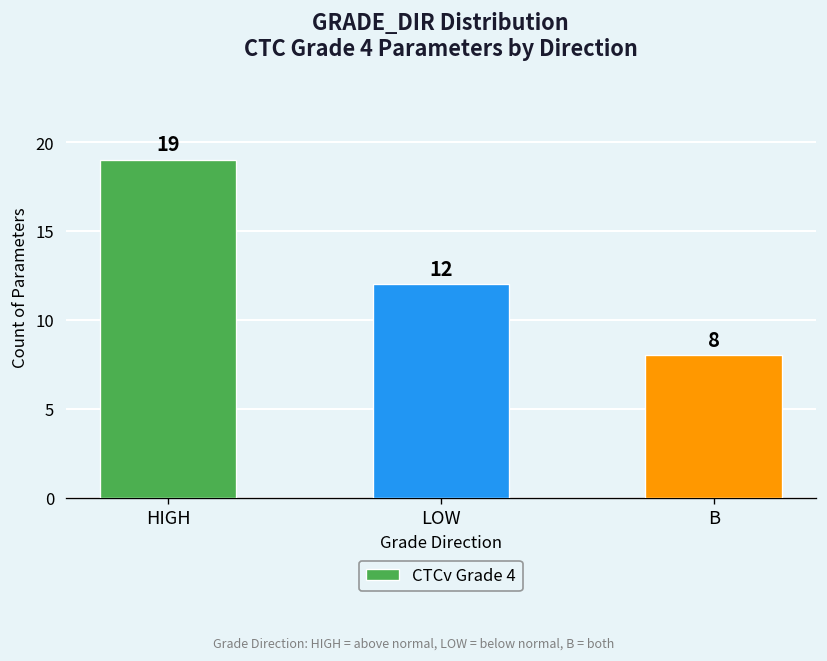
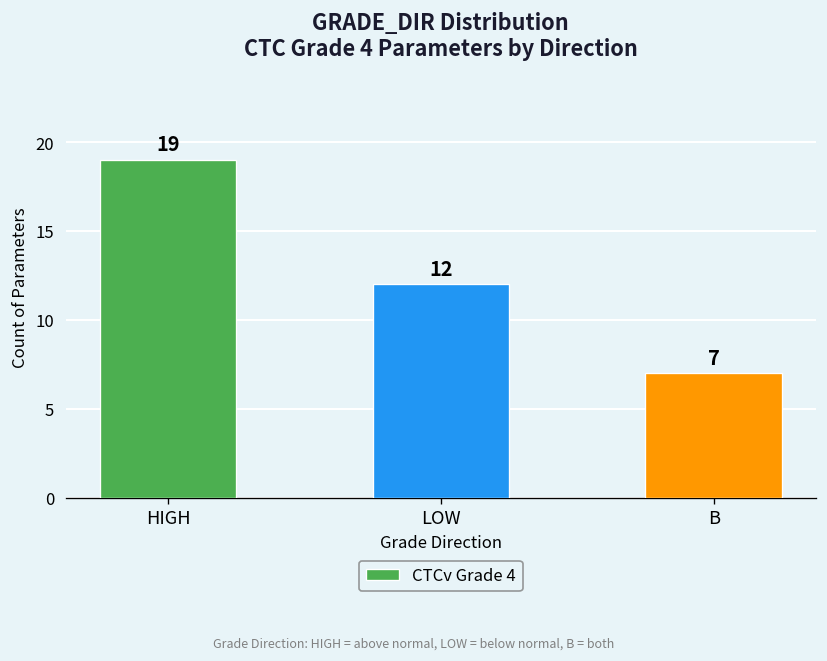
  {
    "HIGH": 19,
    "LOW": 12,
-   "B": 8
+   "B": 7
  }
